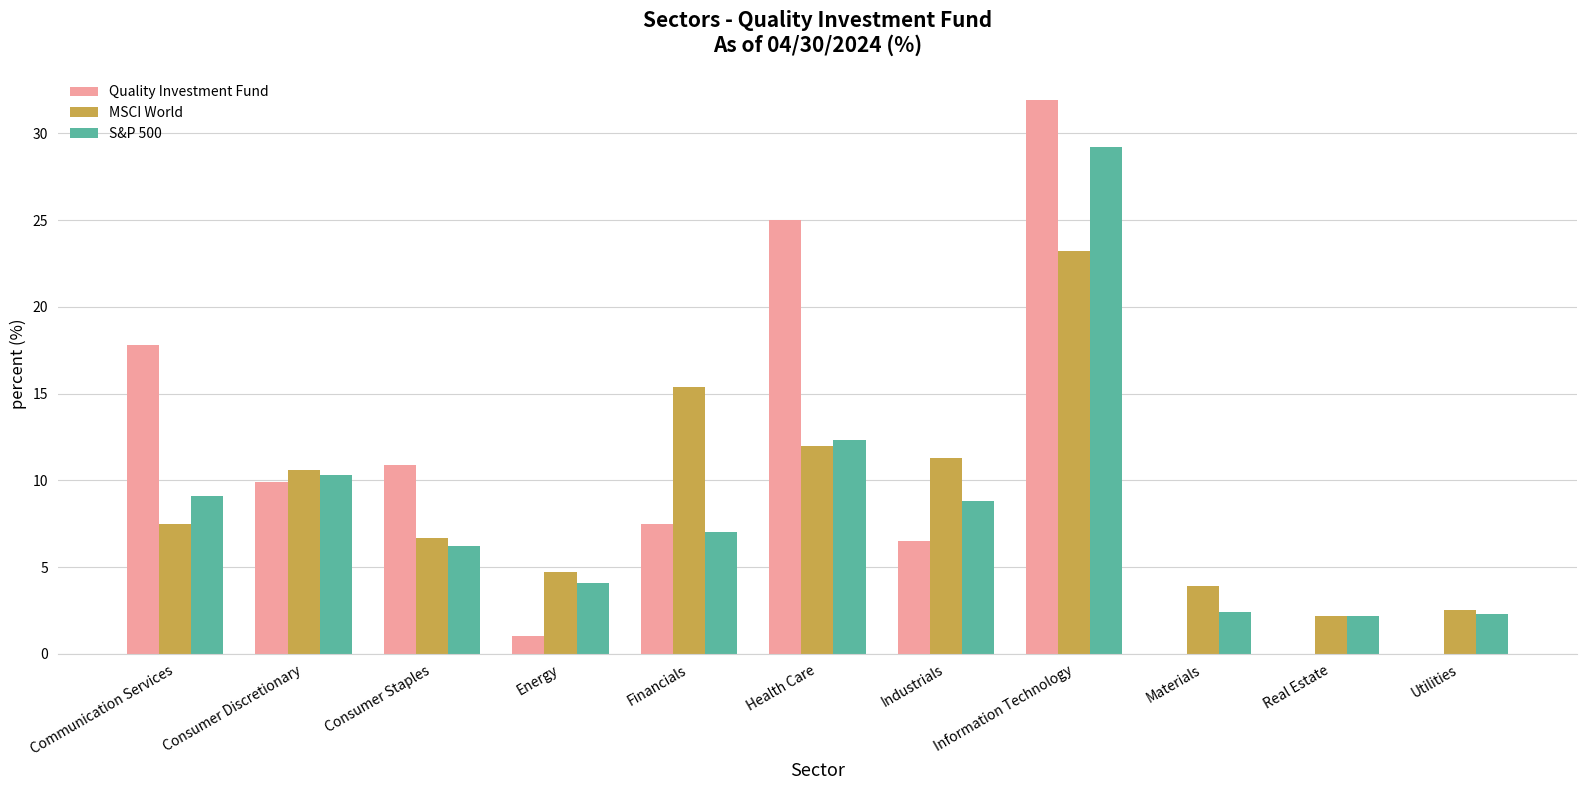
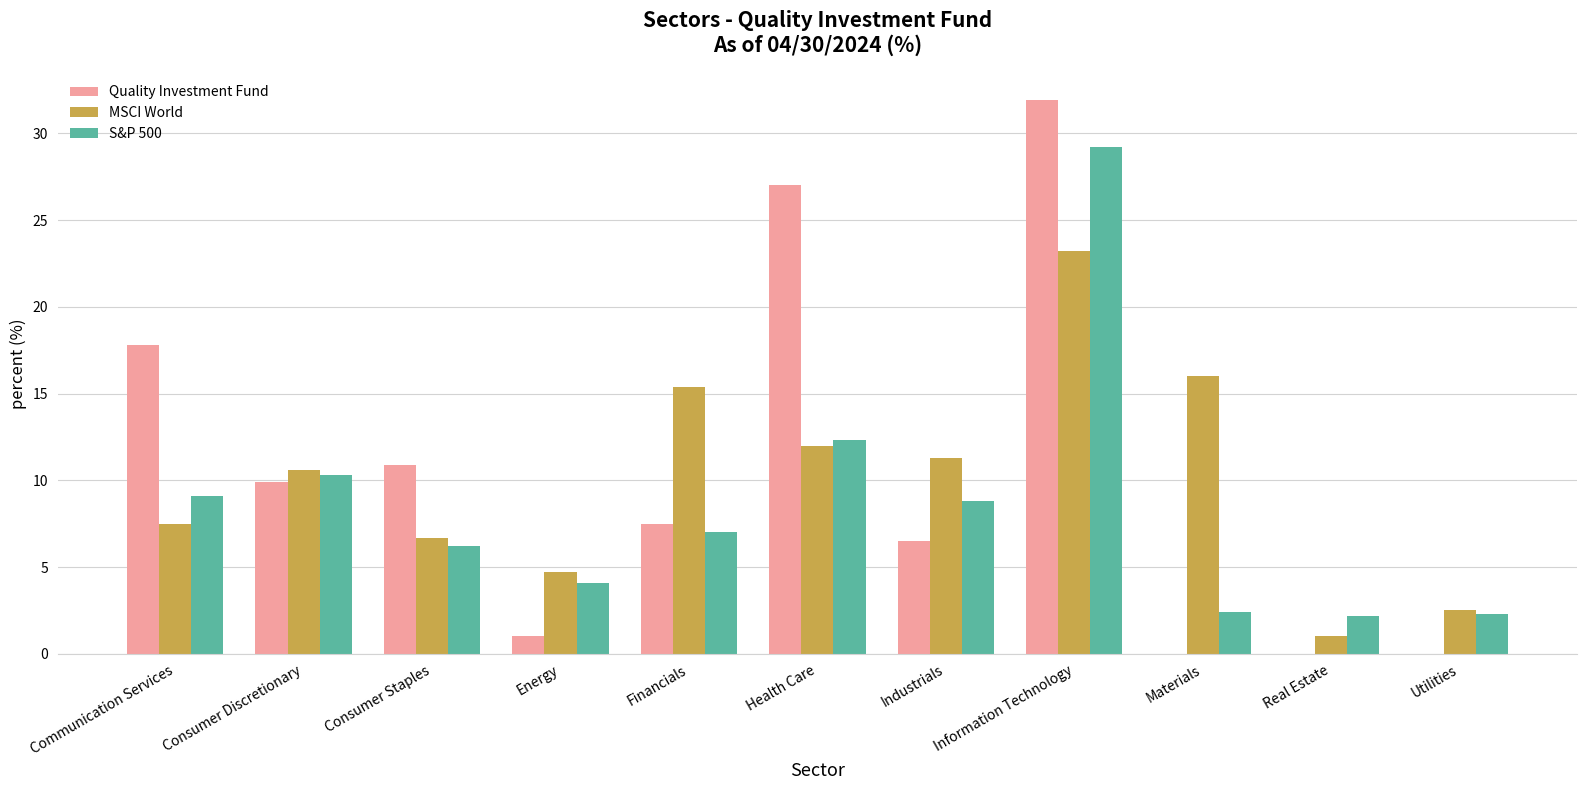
  {
    "Quality Investment Fund": {
      "Communication Services": 17.8,
      "Consumer Discretionary": 10,
      "Consumer Staples": 11,
      "Energy": 1,
      "Financials": 7.5,
-     "Health Care": 25,
+     "Health Care": 27,
      "Industrials": 6.5,
      "Information Technology": 32,
      "Materials": 0,
      "Real Estate": 0,
      "Utilities": 0
    },
    "MSCI World": {
      "Communication Services": 7.5,
      "Consumer Discretionary": 10.6,
      "Consumer Staples": 6.7,
      "Energy": 4.7,
      "Financials": 15.4,
      "Health Care": 12.0,
      "Industrials": 11.3,
      "Information Technology": 23.2,
-     "Materials": 3.9,
-     "Real Estate": 2.2,
+     "Materials": 16.0,
+     "Real Estate": 1.0,
      "Utilities": 2.5
    },
    "S&P 500": {
      "Communication Services": 9.1,
      "Consumer Discretionary": 10.3,
      "Consumer Staples": 6.2,
      "Energy": 4.1,
      "Financials": 7.0,
      "Health Care": 12.3,
      "Industrials": 8.8,
      "Information Technology": 29.2,
      "Materials": 2.4,
      "Real Estate": 2.2,
      "Utilities": 2.3
    }
  }
